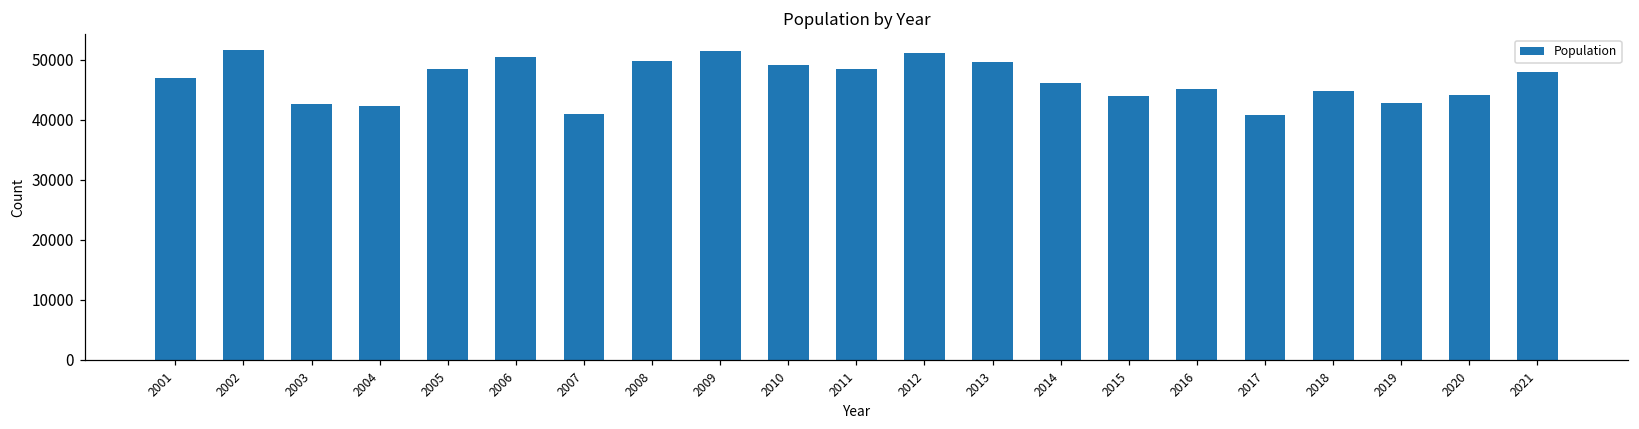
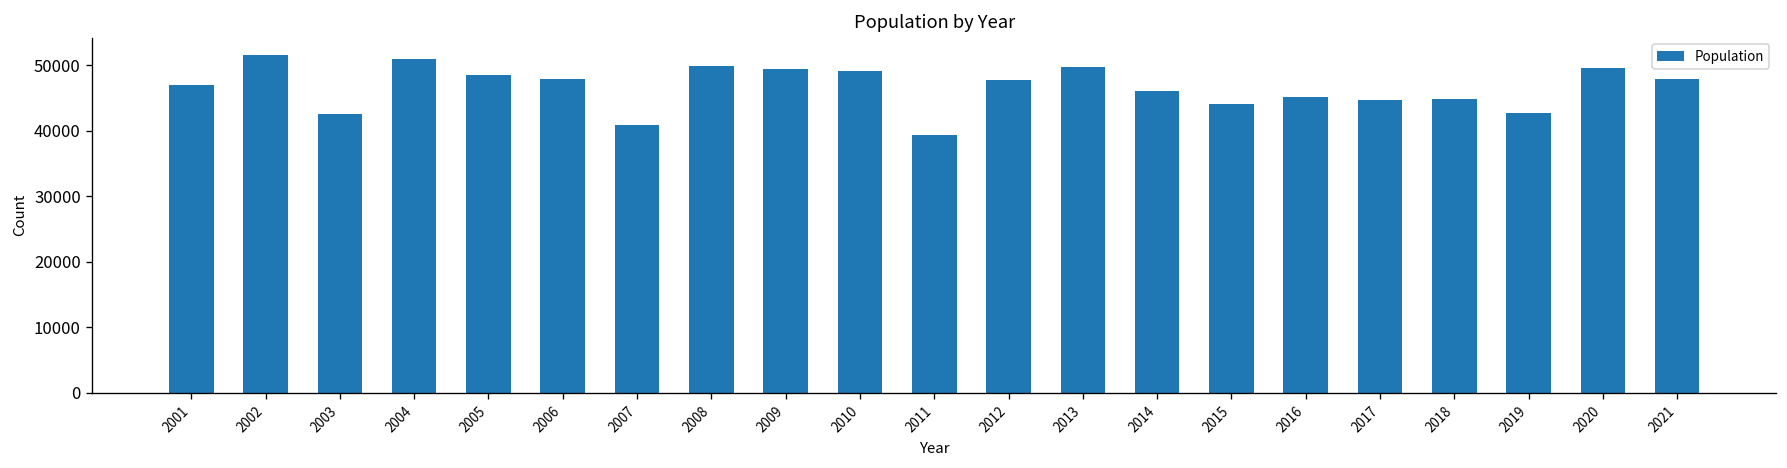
  {
    "2001": 47000,
    "2002": 52000,
    "2003": 43000,
-   "2004": 42000,
+   "2004": 51000,
    "2005": 49000,
-   "2006": 50000,
+   "2006": 48000,
    "2007": 41000,
    "2008": 50000,
-   "2009": 51000,
+   "2009": 49000,
    "2010": 49000,
-   "2011": 48000,
-   "2012": 51000,
+   "2011": 39000,
+   "2012": 48000,
    "2013": 50000,
    "2014": 46000,
    "2015": 44000,
    "2016": 45000,
-   "2017": 41000,
+   "2017": 45000,
    "2018": 45000,
    "2019": 43000,
-   "2020": 44000,
+   "2020": 50000,
    "2021": 48000
  }
